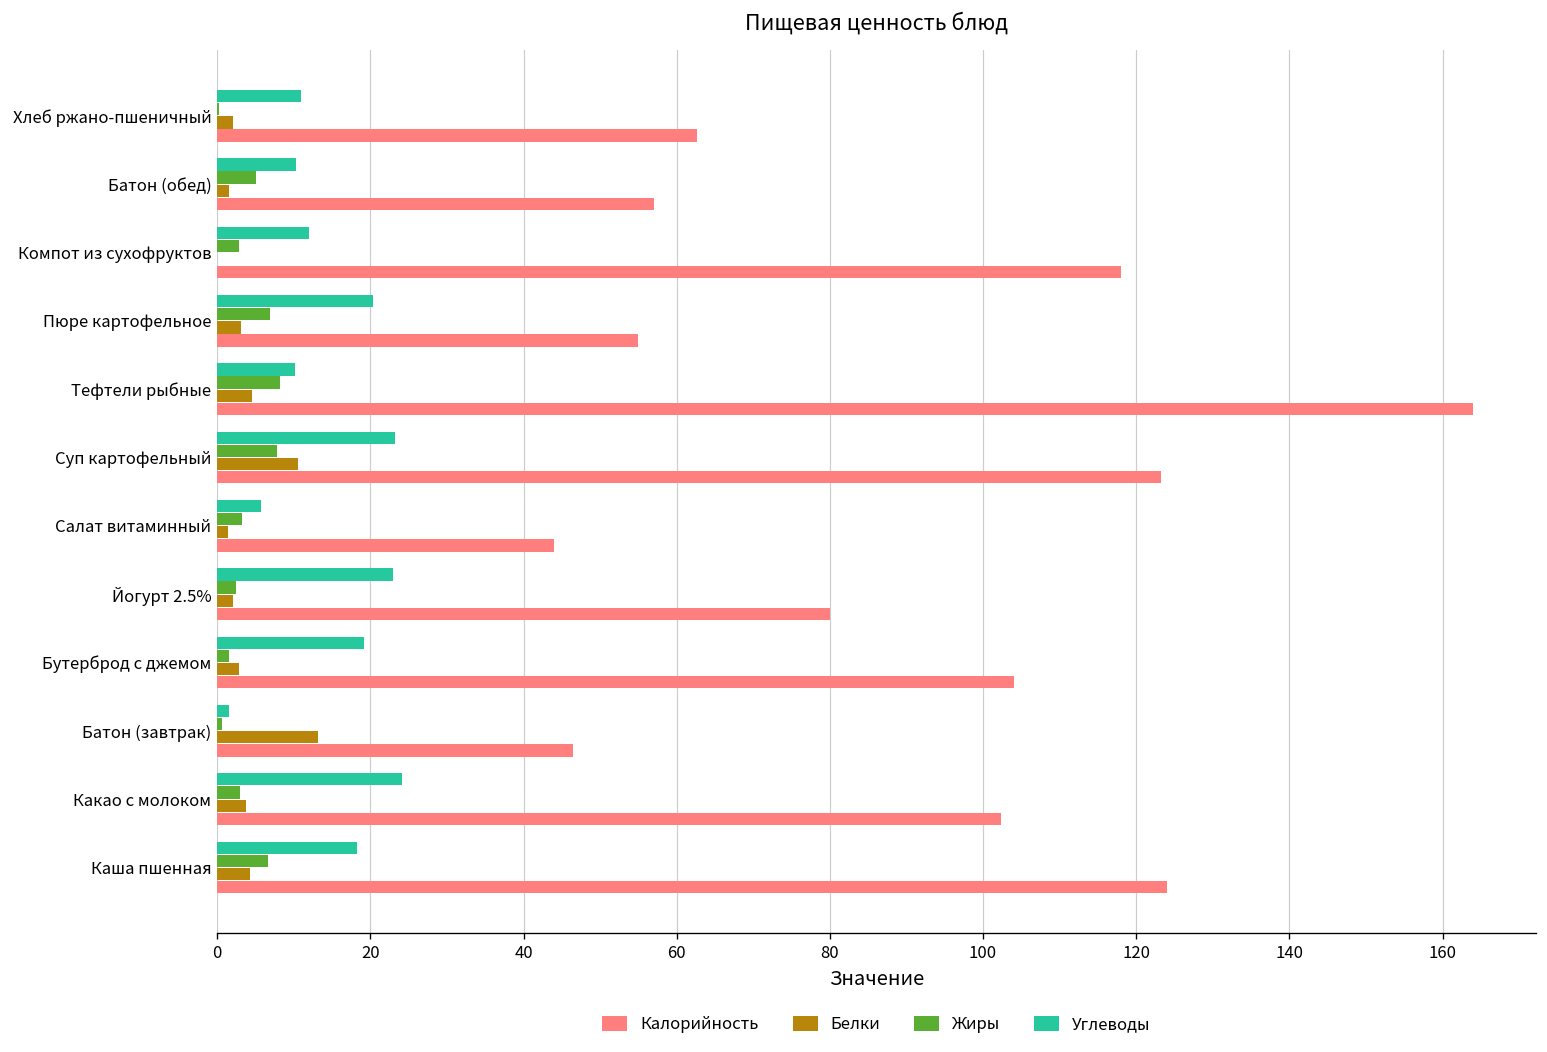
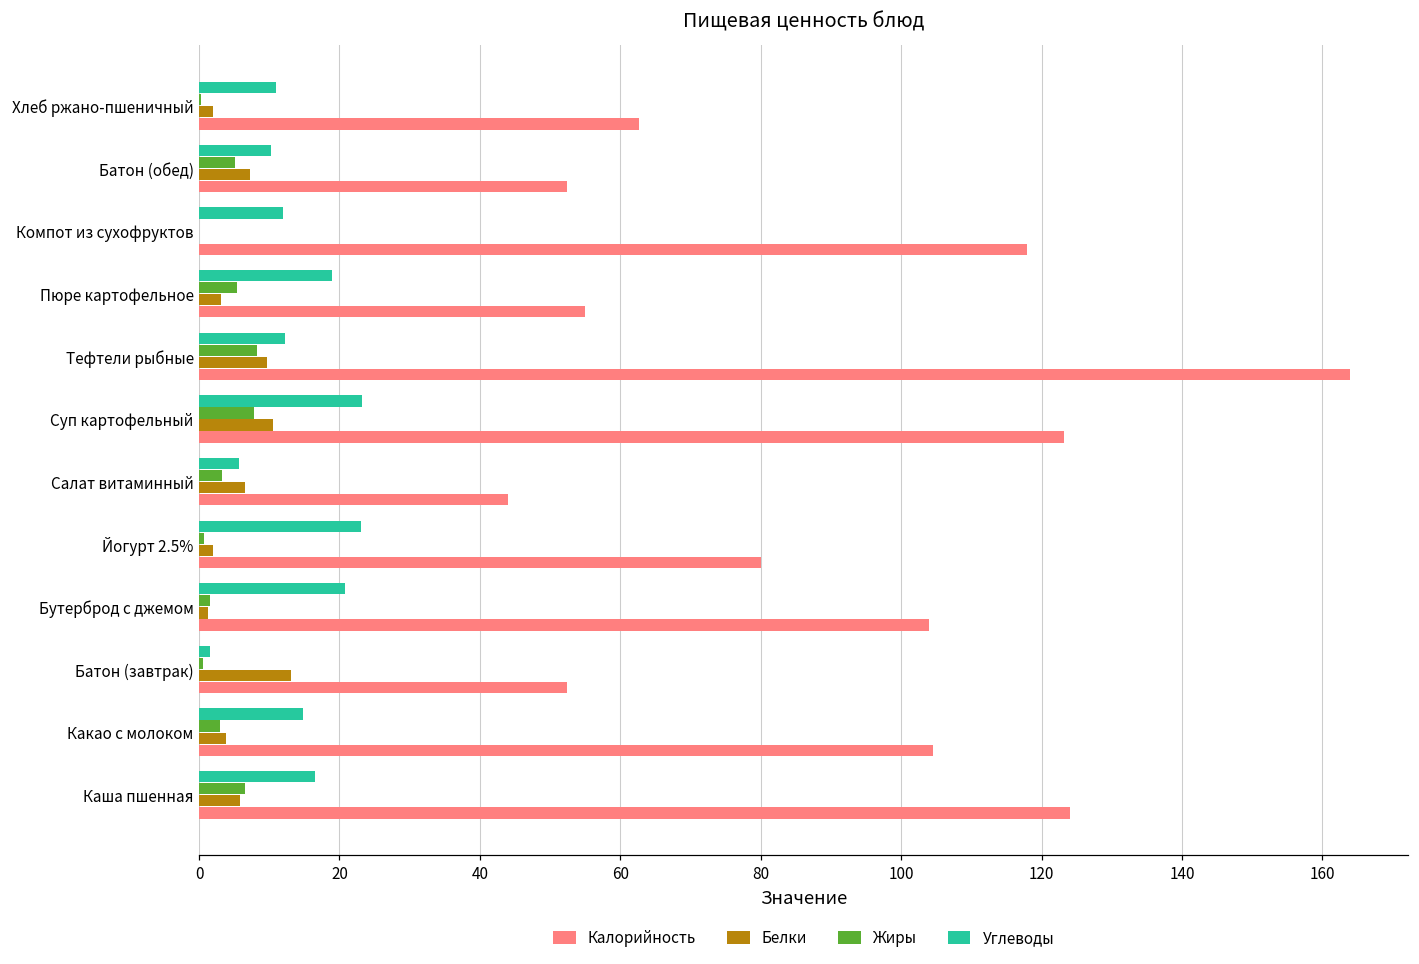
  {
    "Калорийность": {
      "Хлеб ржано-пшеничный": 63,
-     "Батон (обед)": 57,
+     "Батон (обед)": 52,
      "Компот из сухофруктов": 118,
      "Пюре картофельное": 55,
      "Тефтели рыбные": 164,
      "Суп картофельный": 123,
      "Салат витаминный": 44,
      "Йогурт 2.5%": 80,
      "Бутерброд с джемом": 104,
-     "Батон (завтрак)": 46,
-     "Какао с молоком": 102,
+     "Батон (завтрак)": 52,
+     "Какао с молоком": 105,
      "Каша пшенная": 124
    },
    "Белки": {
      "Хлеб ржано-пшеничный": 2,
-     "Батон (обед)": 2,
+     "Батон (обед)": 7,
      "Компот из сухофруктов": 0,
      "Пюре картофельное": 3,
-     "Тефтели рыбные": 5,
+     "Тефтели рыбные": 10,
      "Суп картофельный": 11,
-     "Салат витаминный": 1,
+     "Салат витаминный": 7,
      "Йогурт 2.5%": 2,
-     "Бутерброд с джемом": 3,
+     "Бутерброд с джемом": 1,
      "Батон (завтрак)": 13,
      "Какао с молоком": 4,
-     "Каша пшенная": 4
+     "Каша пшенная": 6
    },
    "Жиры": {
      "Батон (обед)": 5,
-     "Компот из сухофруктов": 3,
-     "Пюре картофельное": 7,
+     "Компот из сухофруктов": 0,
+     "Пюре картофельное": 5,
      "Тефтели рыбные": 8,
      "Суп картофельный": 8,
      "Салат витаминный": 3,
-     "Йогурт 2.5%": 3,
+     "Йогурт 2.5%": 1,
      "Бутерброд с джемом": 2,
      "Батон (завтрак)": 1,
      "Какао с молоком": 3,
      "Каша пшенная": 7
    },
    "Углеводы": {
      "Хлеб ржано-пшеничный": 11,
      "Батон (обед)": 10,
      "Компот из сухофруктов": 12,
-     "Пюре картофельное": 20,
-     "Тефтели рыбные": 10,
+     "Пюре картофельное": 19,
+     "Тефтели рыбные": 12,
      "Суп картофельный": 23,
      "Салат витаминный": 6,
      "Йогурт 2.5%": 23,
-     "Бутерброд с джемом": 19,
+     "Бутерброд с джемом": 21,
      "Батон (завтрак)": 2,
-     "Какао с молоком": 24,
-     "Каша пшенная": 18
+     "Какао с молоком": 15,
+     "Каша пшенная": 17
    }
  }
